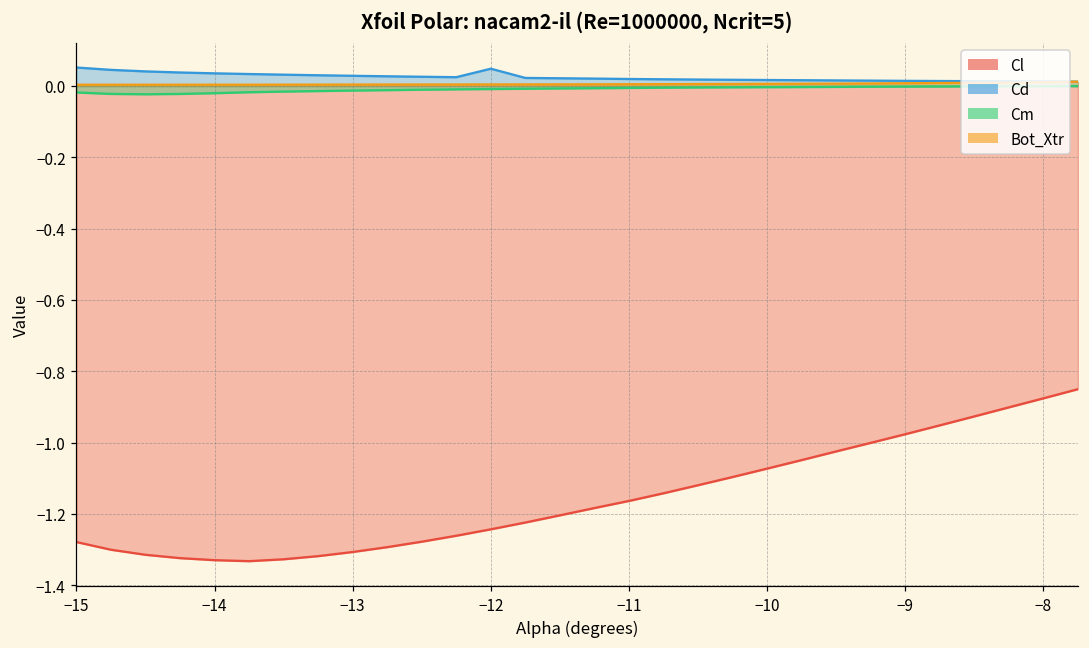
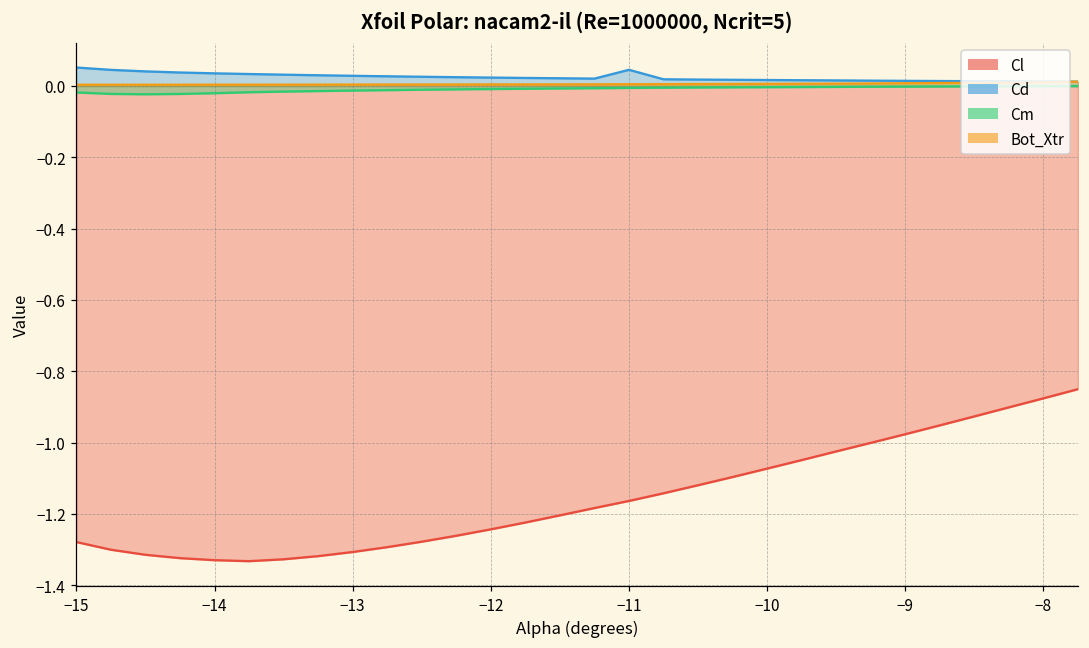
  {
    "Cd": {
      "−15": 0.05,
      "−14": 0.04,
      "−13": 0.03,
-     "−12": 0.05,
-     "−11": 0.02,
+     "−12": 0.02,
+     "−11": 0.05,
      "−10": 0.02
    }
  }
